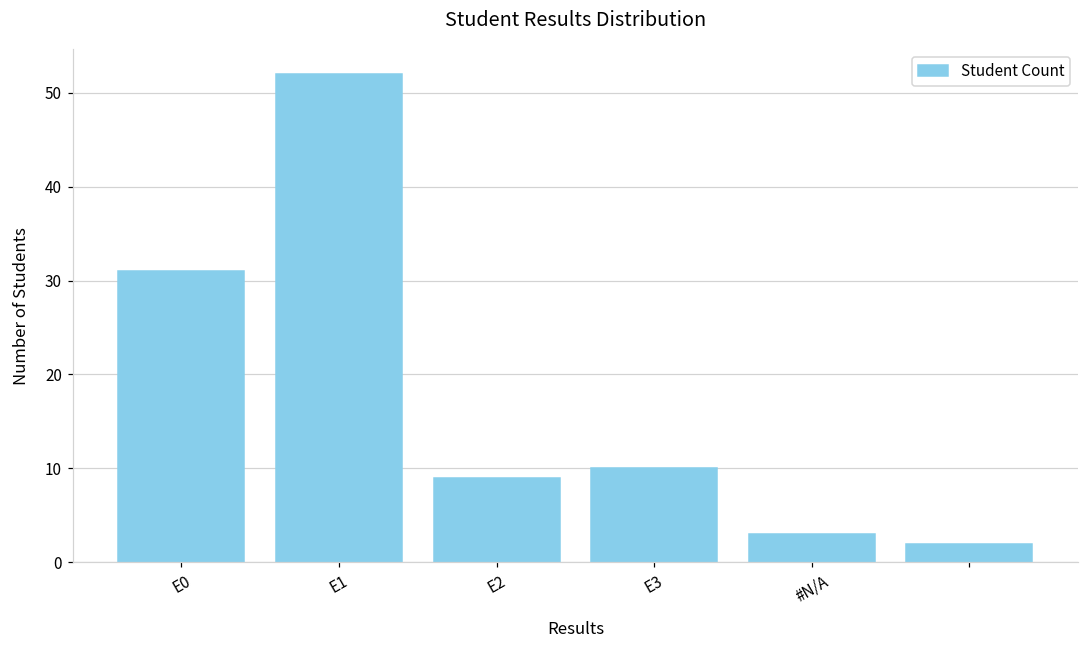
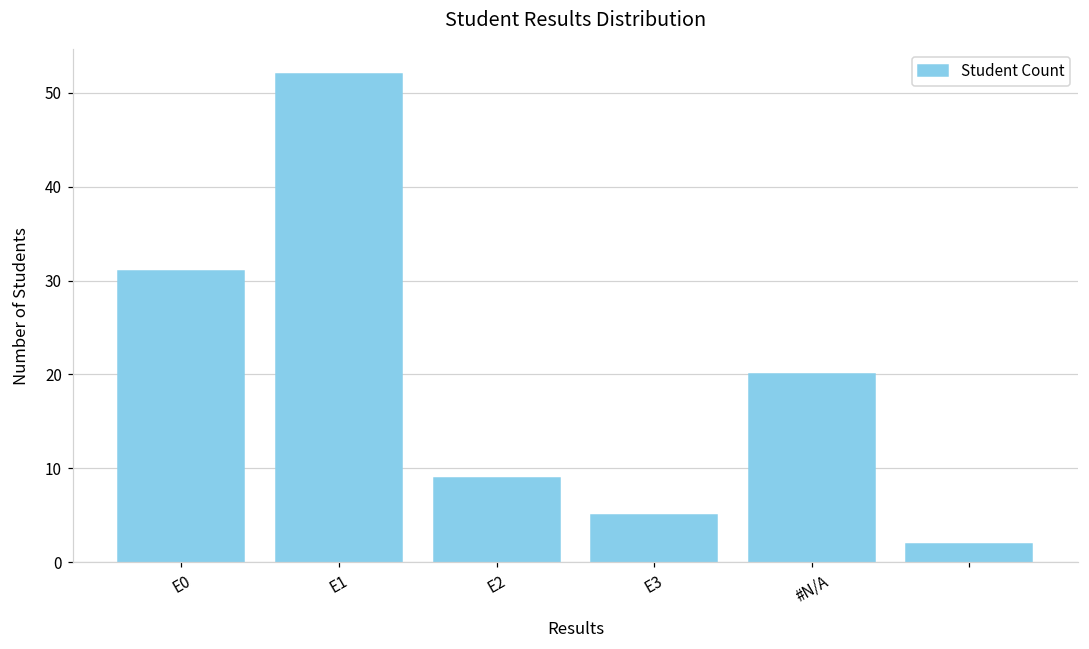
  {
    "E0": 31,
    "E1": 52,
    "E2": 9,
-   "E3": 10,
-   "#N/A": 3
+   "E3": 5,
+   "#N/A": 20
  }
